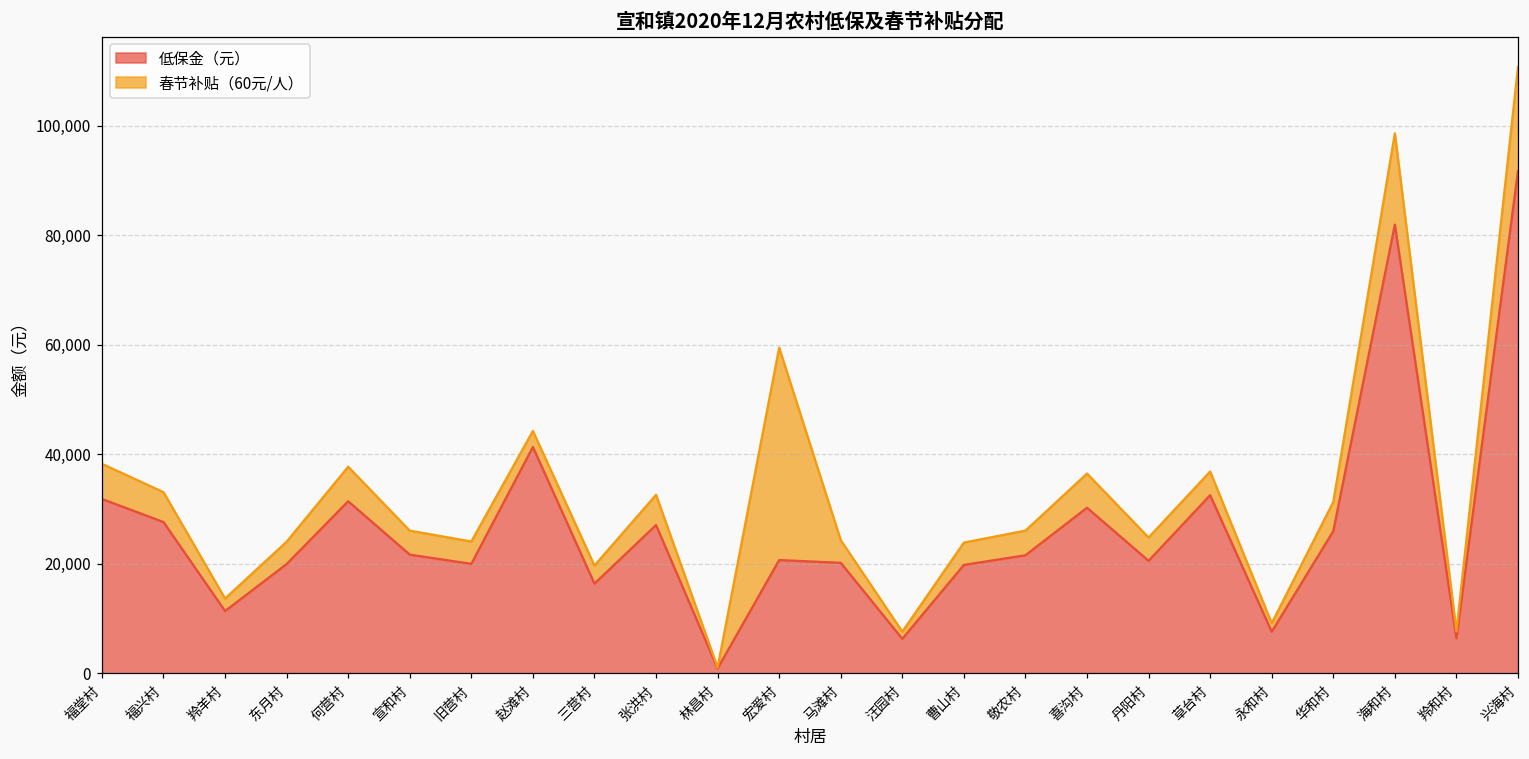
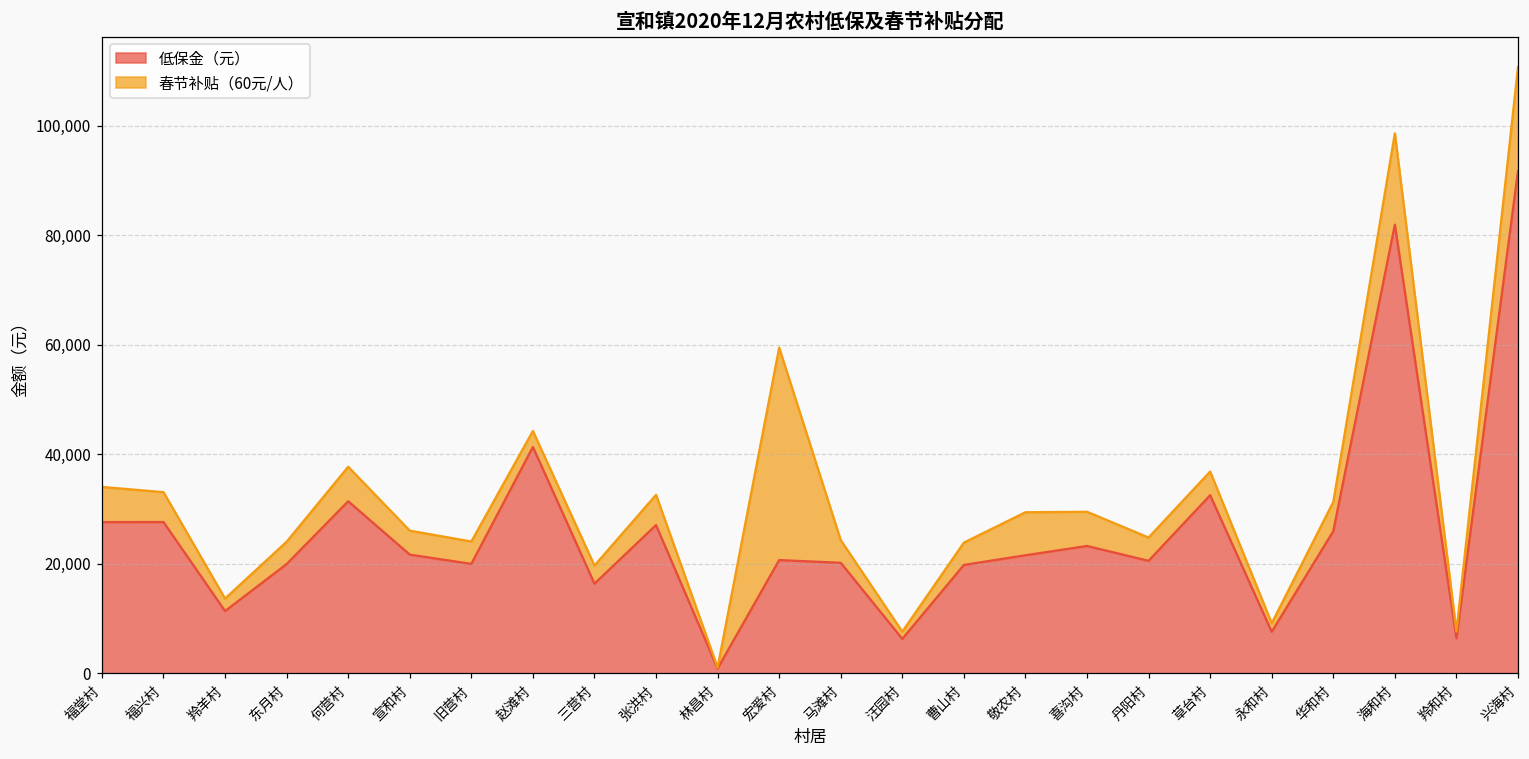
  {
    "低保金（元）": {
-     "福堂村": "32,000",
+     "福堂村": "28,000",
      "福兴村": "28,000",
      "羚羊村": "11,000",
      "东月村": "20,000",
      "何营村": "31,000",
      "宣和村": "22,000",
      "旧营村": "20,000",
      "赵滩村": "41,000",
      "三营村": "16,000",
      "张洪村": "27,000",
      "宏爱村": "21,000",
      "马滩村": "20,000",
      "汪园村": "6,000",
      "曹山村": "20,000",
      "敬农村": "22,000",
-     "喜沟村": "30,000",
+     "喜沟村": "23,000",
      "丹阳村": "21,000",
      "草台村": "33,000",
      "永和村": "8,000",
      "华和村": "26,000",
      "海和村": "82,000",
      "羚和村": "6,000",
      "兴海村": "92,000"
    },
    "春节补贴（60元/人）": {
      "福堂村": "6,000",
      "福兴村": "5,000",
      "羚羊村": "2,000",
      "东月村": "4,000",
      "何营村": "6,000",
      "宣和村": "4,000",
      "旧营村": "4,000",
      "赵滩村": "3,000",
      "三营村": "3,000",
      "张洪村": "6,000",
      "宏爱村": "39,000",
      "马滩村": "4,000",
      "汪园村": "1,000",
      "曹山村": "4,000",
-     "敬农村": "5,000",
+     "敬农村": "8,000",
      "喜沟村": "6,000",
      "丹阳村": "4,000",
      "草台村": "4,000",
      "永和村": "2,000",
      "华和村": "5,000",
      "海和村": "17,000",
      "羚和村": "1,000",
      "兴海村": "19,000"
    }
  }
